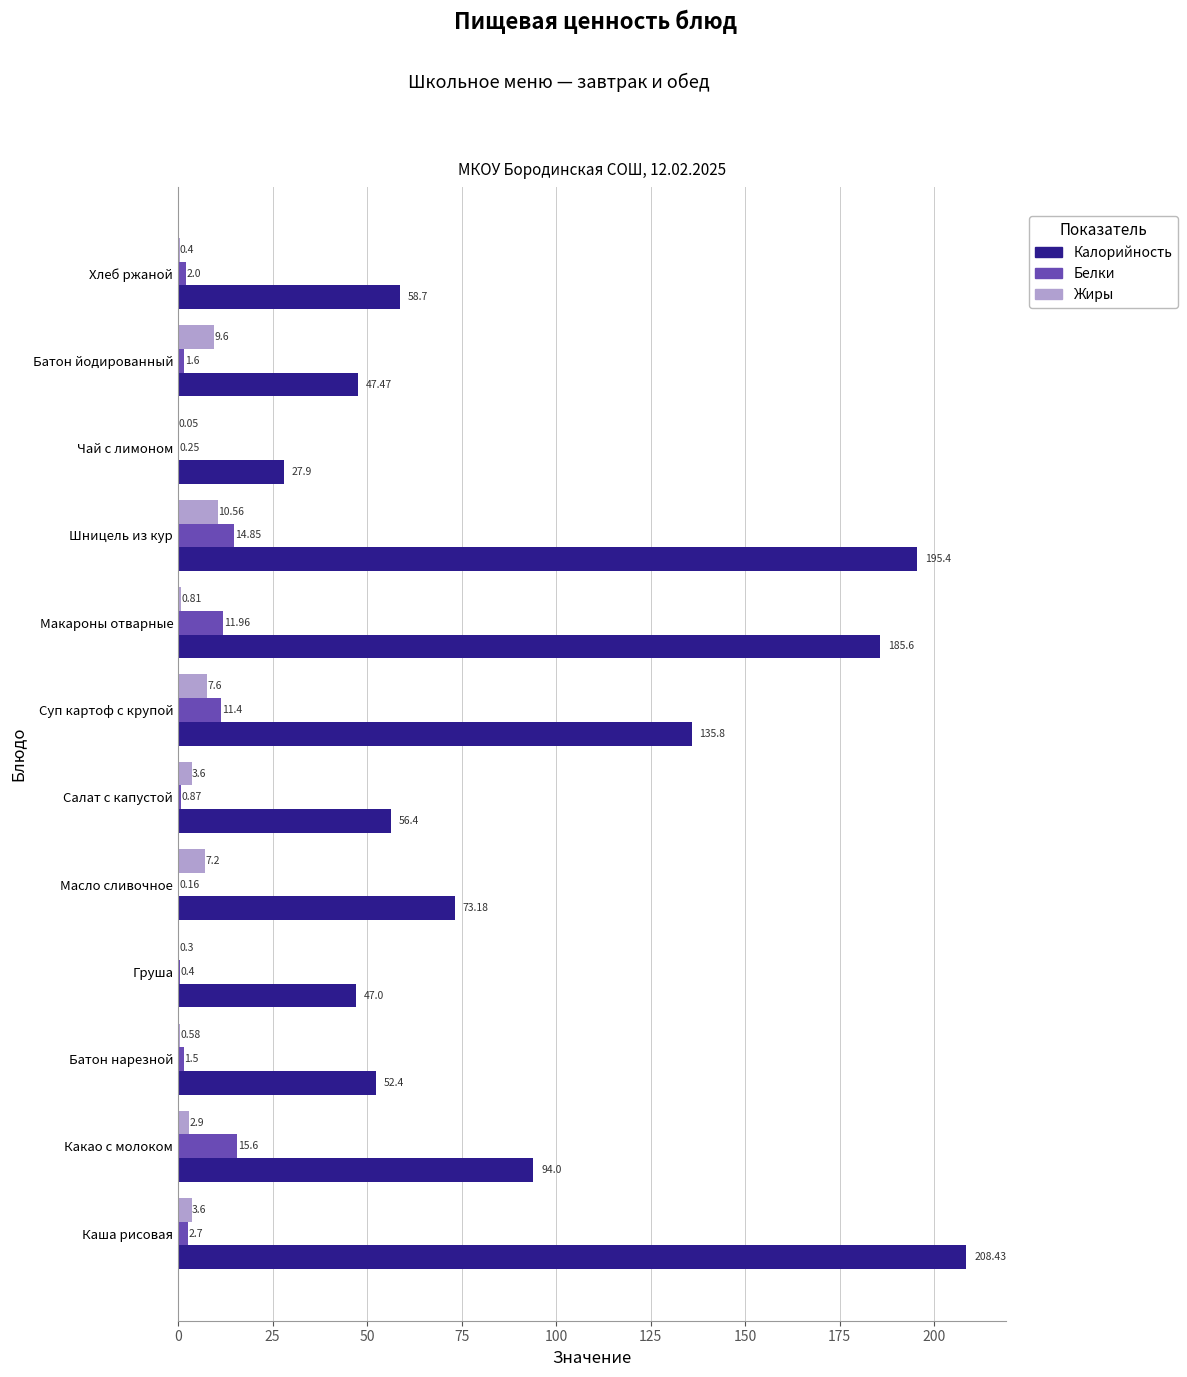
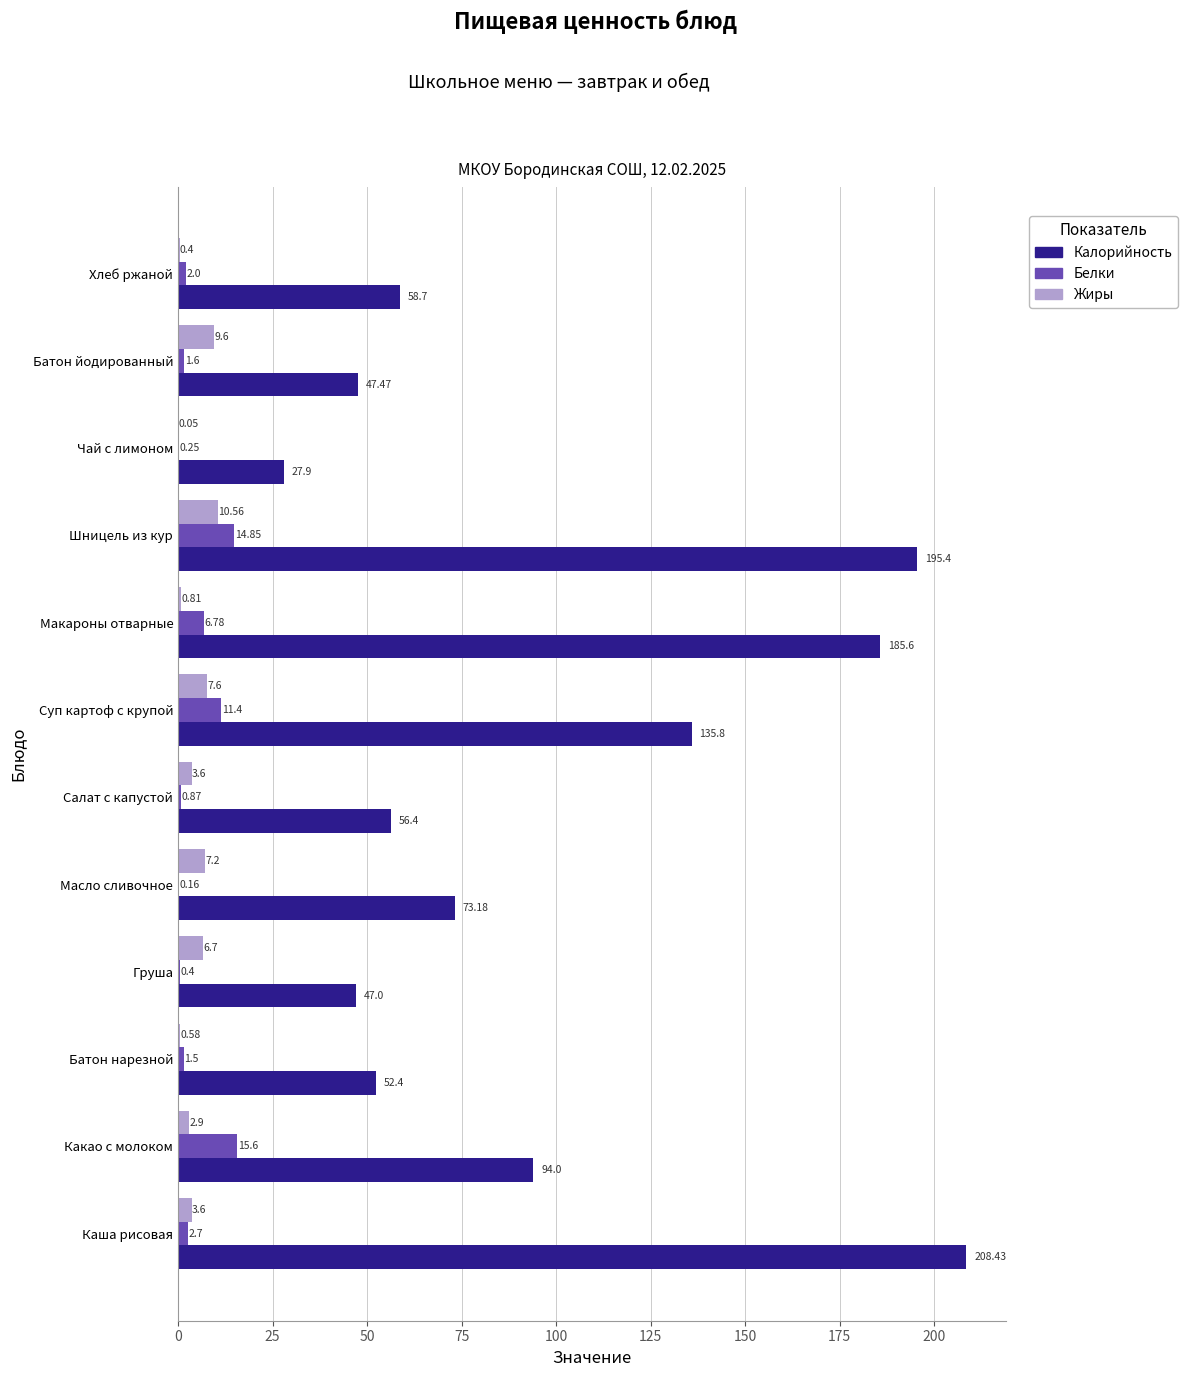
  {
    "Калорийность": {
      "Хлеб ржаной": 58.7,
      "Батон йодированный": 47.47,
      "Чай с лимоном": 27.9,
      "Шницель из кур": 195.4,
      "Макароны отварные": 185.6,
      "Суп картоф с крупой": 135.8,
      "Салат с капустой": 56.4,
      "Масло сливочное": 73.18,
      "Груша": 47.0,
      "Батон нарезной": 52.4,
      "Какао с молоком": 94.0,
      "Каша рисовая": 208.43
    },
    "Белки": {
      "Хлеб ржаной": 2.0,
      "Батон йодированный": 1.6,
      "Чай с лимоном": 0.25,
      "Шницель из кур": 14.85,
-     "Макароны отварные": 11.96,
+     "Макароны отварные": 6.78,
      "Суп картоф с крупой": 11.4,
      "Салат с капустой": 0.87,
      "Масло сливочное": 0.16,
      "Груша": 0.4,
      "Батон нарезной": 1.5,
      "Какао с молоком": 15.6,
      "Каша рисовая": 2.7
    },
    "Жиры": {
      "Хлеб ржаной": 0.4,
      "Батон йодированный": 9.6,
      "Чай с лимоном": 0.05,
      "Шницель из кур": 10.56,
      "Макароны отварные": 0.81,
      "Суп картоф с крупой": 7.6,
      "Салат с капустой": 3.6,
      "Масло сливочное": 7.2,
-     "Груша": 0.3,
+     "Груша": 6.7,
      "Батон нарезной": 0.58,
      "Какао с молоком": 2.9,
      "Каша рисовая": 3.6
    }
  }
